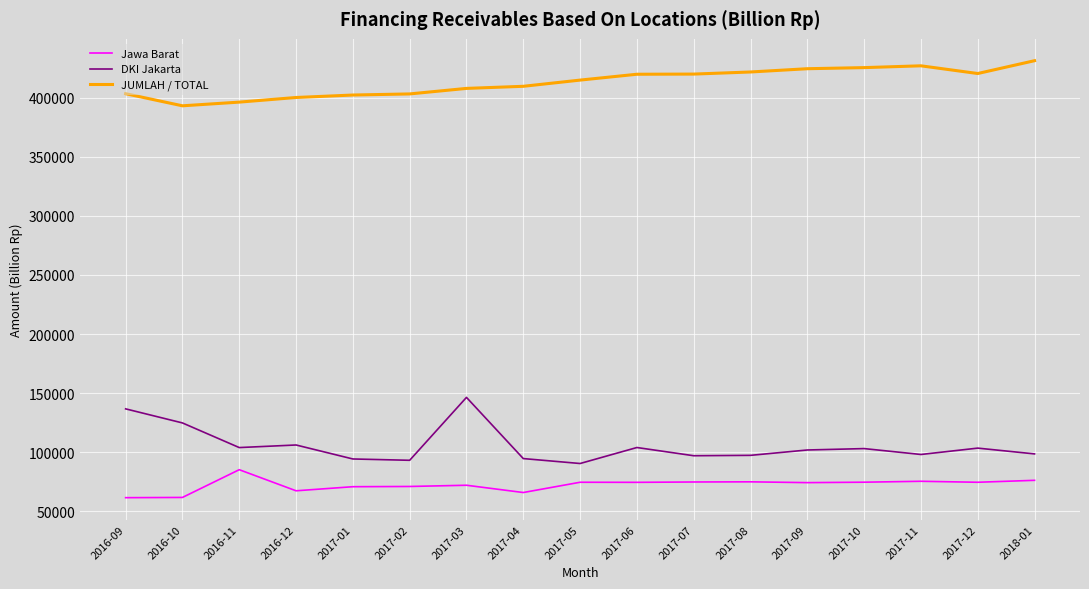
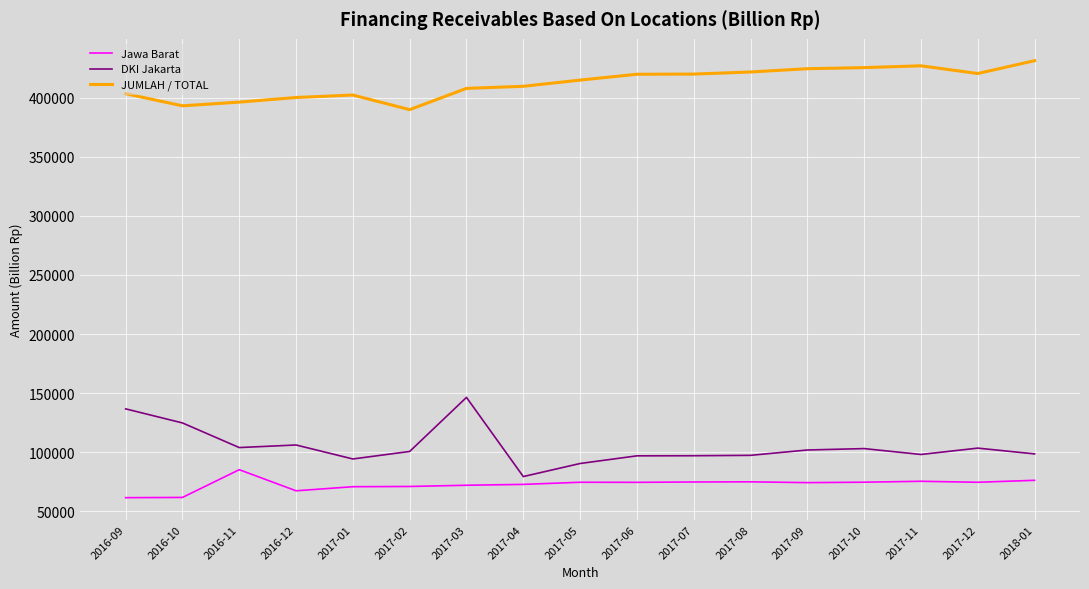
  {
    "Jawa Barat": {
      "2016-09": 61000,
      "2016-10": 62000,
      "2016-11": 85000,
      "2016-12": 67000,
      "2017-01": 71000,
      "2017-02": 71000,
      "2017-03": 72000,
-     "2017-04": 66000,
+     "2017-04": 73000,
      "2017-05": 75000,
      "2017-06": 74000,
      "2017-07": 75000,
      "2017-08": 75000,
      "2017-09": 74000,
      "2017-10": 75000,
      "2017-11": 75000,
      "2017-12": 75000,
      "2018-01": 76000
    },
    "DKI Jakarta": {
      "2016-09": 137000,
      "2016-10": 125000,
      "2016-11": 104000,
      "2016-12": 106000,
      "2017-01": 94000,
-     "2017-02": 93000,
+     "2017-02": 101000,
      "2017-03": 146000,
-     "2017-04": 95000,
+     "2017-04": 79000,
      "2017-05": 90000,
-     "2017-06": 104000,
+     "2017-06": 97000,
      "2017-07": 97000,
      "2017-08": 97000,
      "2017-09": 102000,
      "2017-10": 103000,
      "2017-11": 98000,
      "2017-12": 103000,
      "2018-01": 99000
    },
    "JUMLAH / TOTAL": {
      "2016-10": 393000,
      "2016-11": 396000,
      "2016-12": 400000,
      "2017-01": 402000,
-     "2017-02": 403000,
+     "2017-02": 390000,
      "2017-03": 408000,
      "2017-04": 410000,
      "2017-05": 415000,
      "2017-06": 420000,
      "2017-07": 420000,
      "2017-08": 422000,
      "2017-09": 425000,
      "2017-10": 426000,
      "2017-11": 427000,
      "2017-12": 421000,
      "2018-01": 431000
    }
  }
